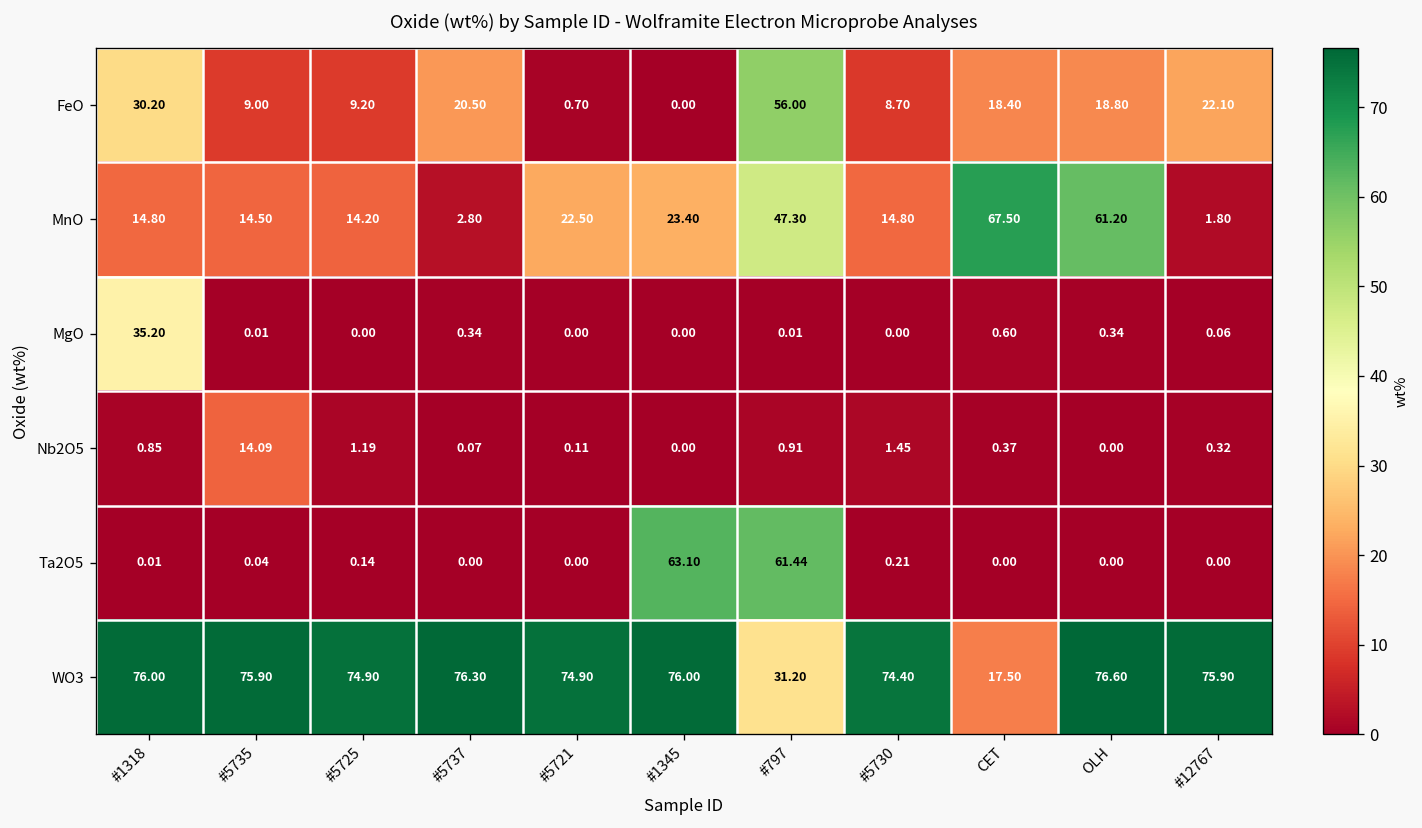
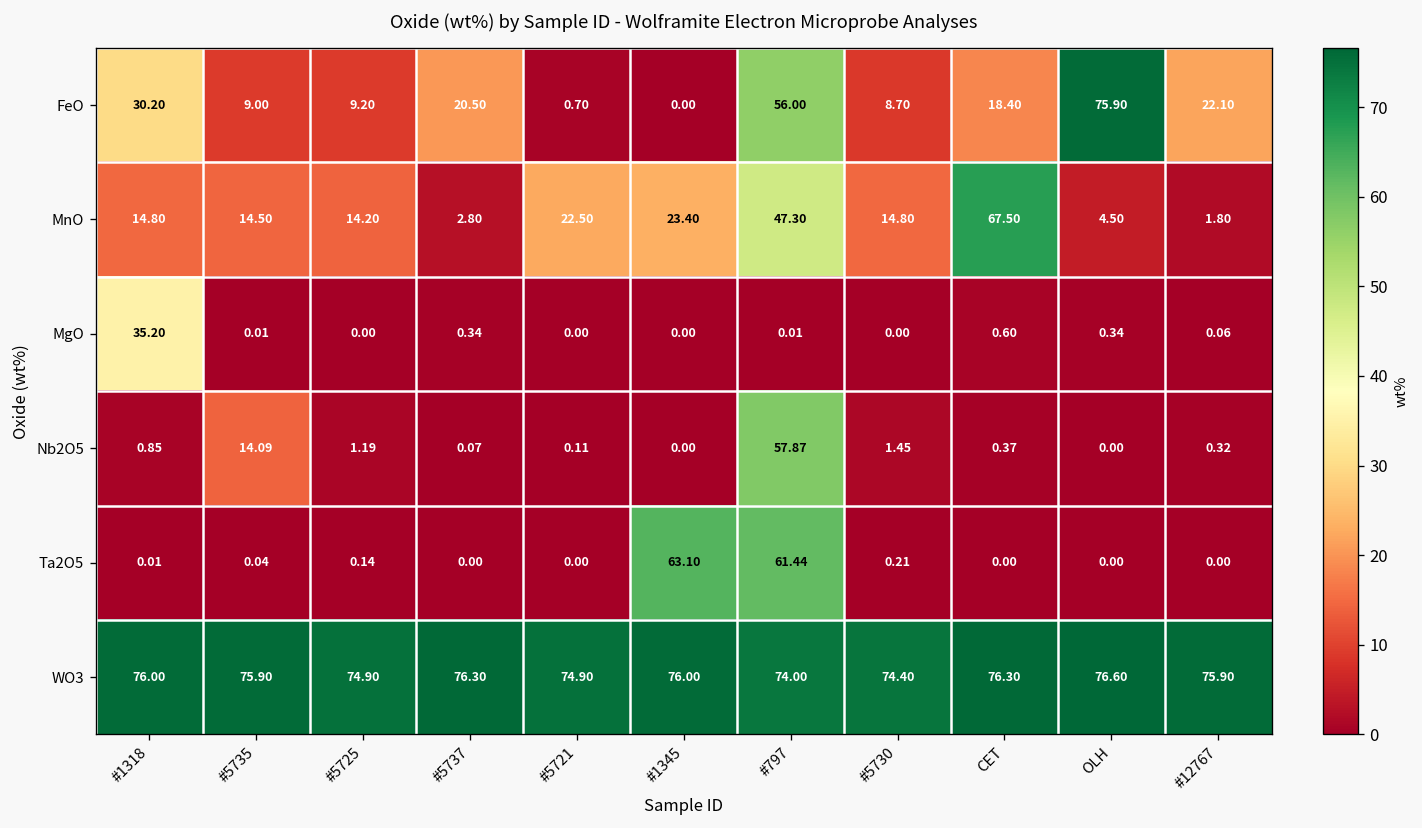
  {
    "FeO": {
      "#1318": 30.20,
      "#5735": 9.00,
      "#5725": 9.20,
      "#5737": 20.50,
      "#5721": 0.70,
      "#1345": 0.00,
      "#797": 56.00,
      "#5730": 8.70,
      "CET": 18.40,
-     "OLH": 18.80,
+     "OLH": 75.90,
      "#12767": 22.10
    },
    "MnO": {
      "#1318": 14.80,
      "#5735": 14.50,
      "#5725": 14.20,
      "#5737": 2.80,
      "#5721": 22.50,
      "#1345": 23.40,
      "#797": 47.30,
      "#5730": 14.80,
      "CET": 67.50,
-     "OLH": 61.20,
+     "OLH": 4.50,
      "#12767": 1.80
    },
    "MgO": {
      "#1318": 35.20,
      "#5735": 0.01,
      "#5725": 0.00,
      "#5737": 0.34,
      "#5721": 0.00,
      "#1345": 0.00,
      "#797": 0.01,
      "#5730": 0.00,
      "CET": 0.60,
      "OLH": 0.34,
      "#12767": 0.06
    },
    "Nb2O5": {
      "#1318": 0.85,
      "#5735": 14.09,
      "#5725": 1.19,
      "#5737": 0.07,
      "#5721": 0.11,
      "#1345": 0.00,
-     "#797": 0.91,
+     "#797": 57.87,
      "#5730": 1.45,
      "CET": 0.37,
      "OLH": 0.00,
      "#12767": 0.32
    },
    "Ta2O5": {
      "#1318": 0.01,
      "#5735": 0.04,
      "#5725": 0.14,
      "#5737": 0.00,
      "#5721": 0.00,
      "#1345": 63.10,
      "#797": 61.44,
      "#5730": 0.21,
      "CET": 0.00,
      "OLH": 0.00,
      "#12767": 0.00
    },
    "WO3": {
      "#1318": 76.00,
      "#5735": 75.90,
      "#5725": 74.90,
      "#5737": 76.30,
      "#5721": 74.90,
      "#1345": 76.00,
-     "#797": 31.20,
+     "#797": 74.00,
      "#5730": 74.40,
-     "CET": 17.50,
+     "CET": 76.30,
      "OLH": 76.60,
      "#12767": 75.90
    }
  }
